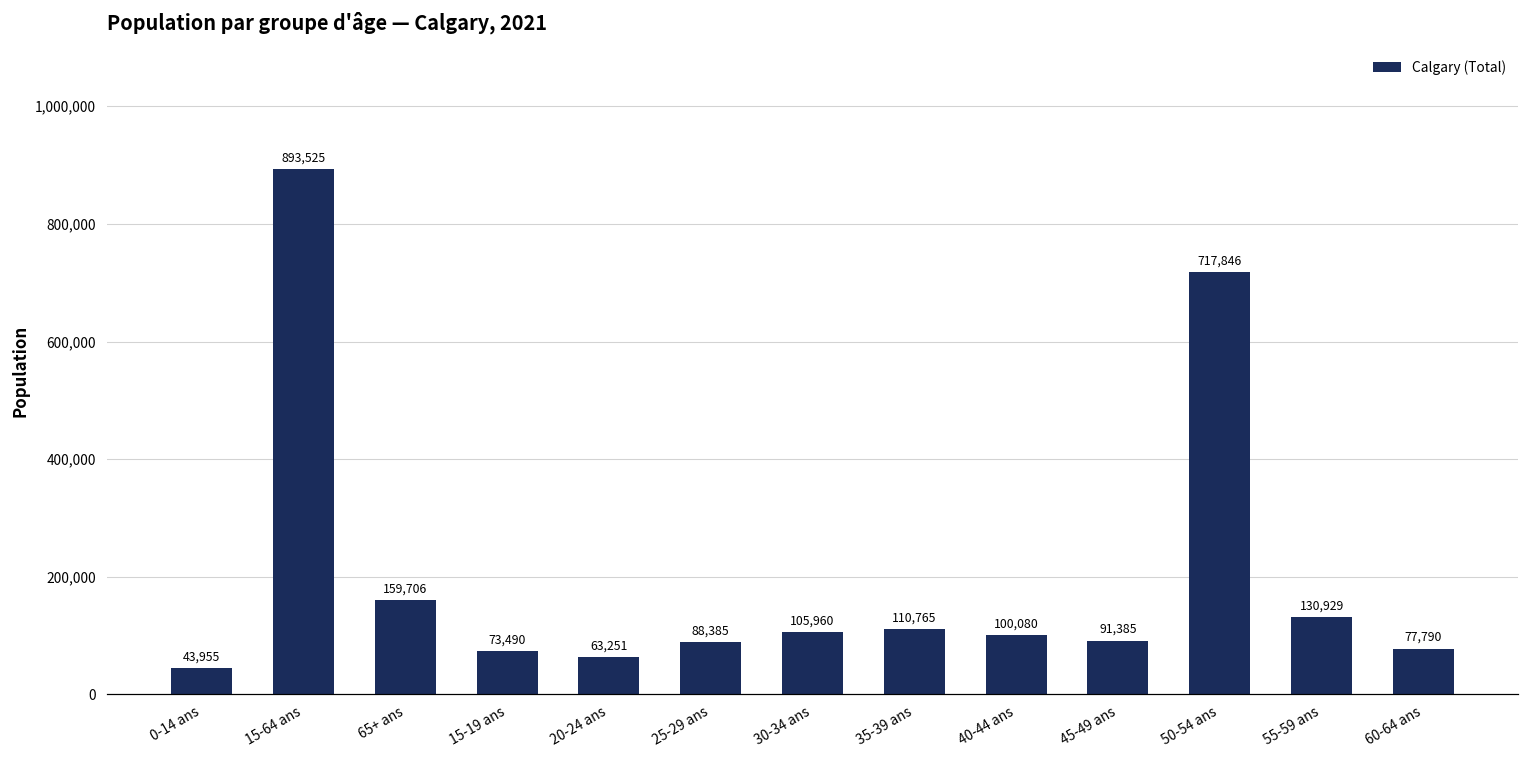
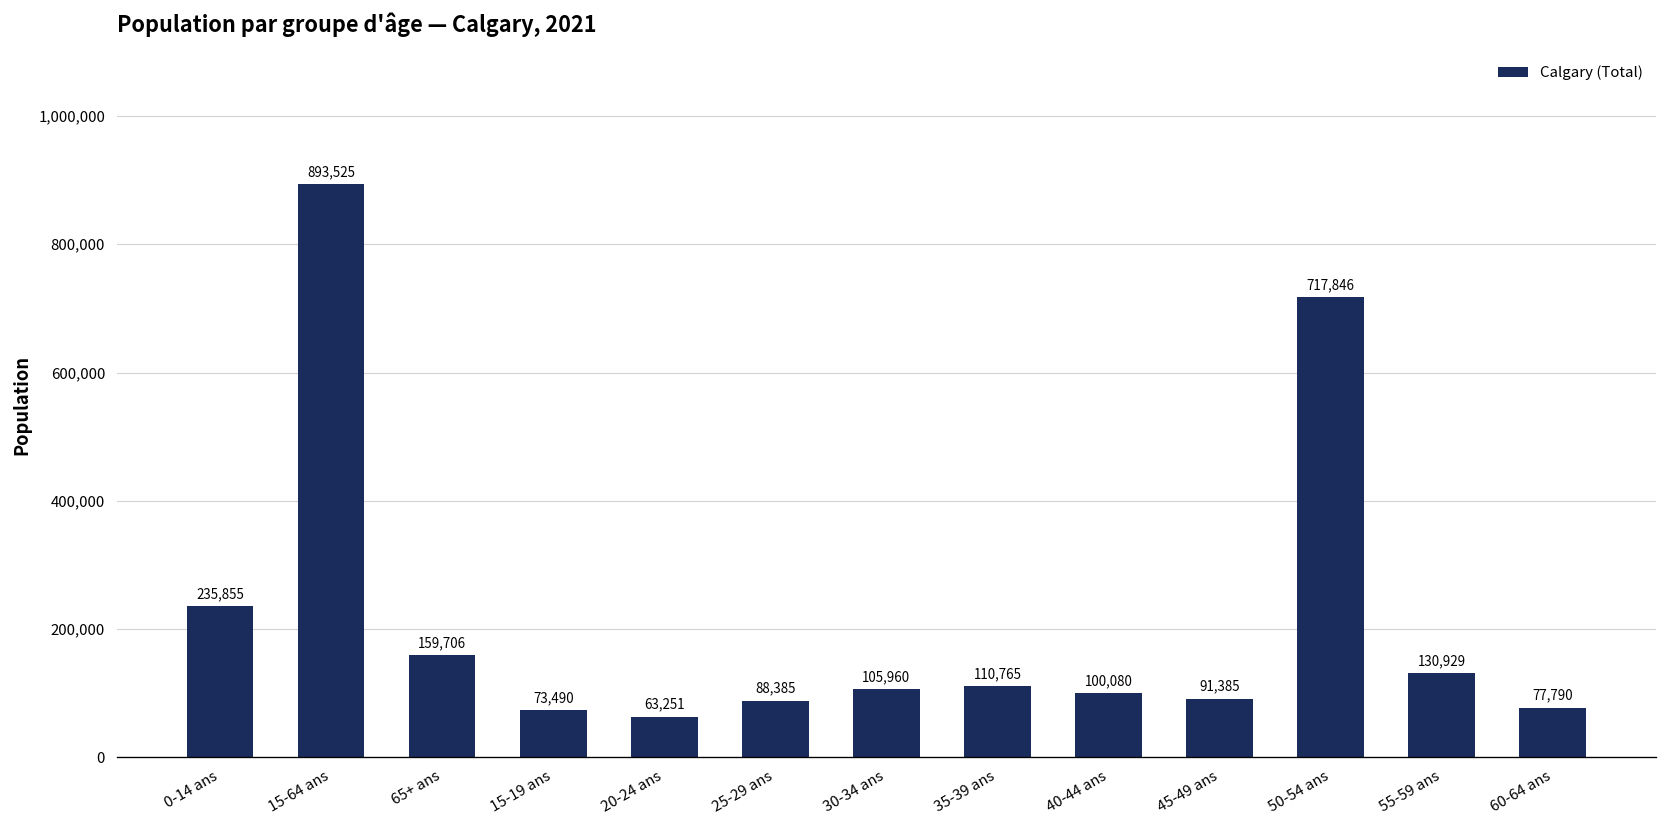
  {
-   "0-14 ans": "43,955",
+   "0-14 ans": "235,855",
    "15-64 ans": "893,525",
    "65+ ans": "159,706",
    "15-19 ans": "73,490",
    "20-24 ans": "63,251",
    "25-29 ans": "88,385",
    "30-34 ans": "105,960",
    "35-39 ans": "110,765",
    "40-44 ans": "100,080",
    "45-49 ans": "91,385",
    "50-54 ans": "717,846",
    "55-59 ans": "130,929",
    "60-64 ans": "77,790"
  }
